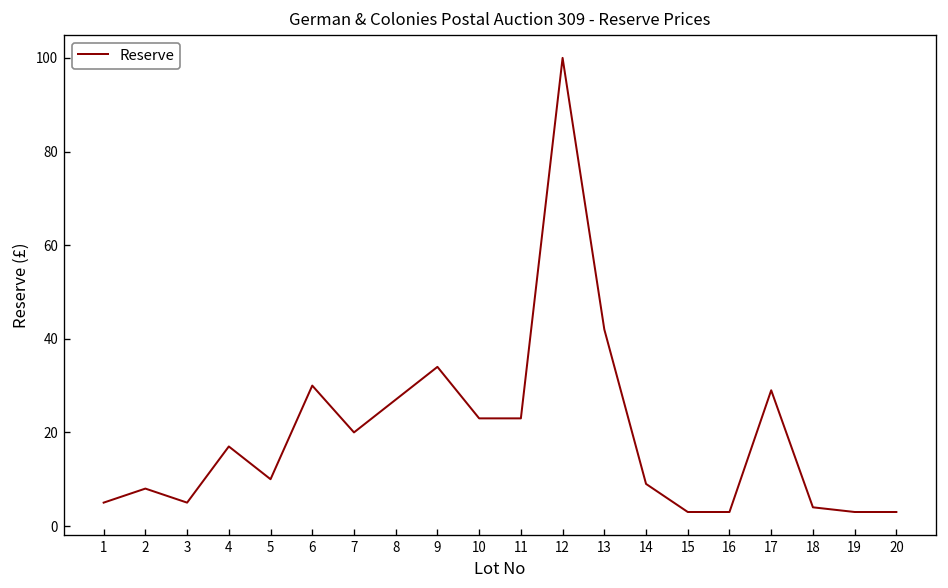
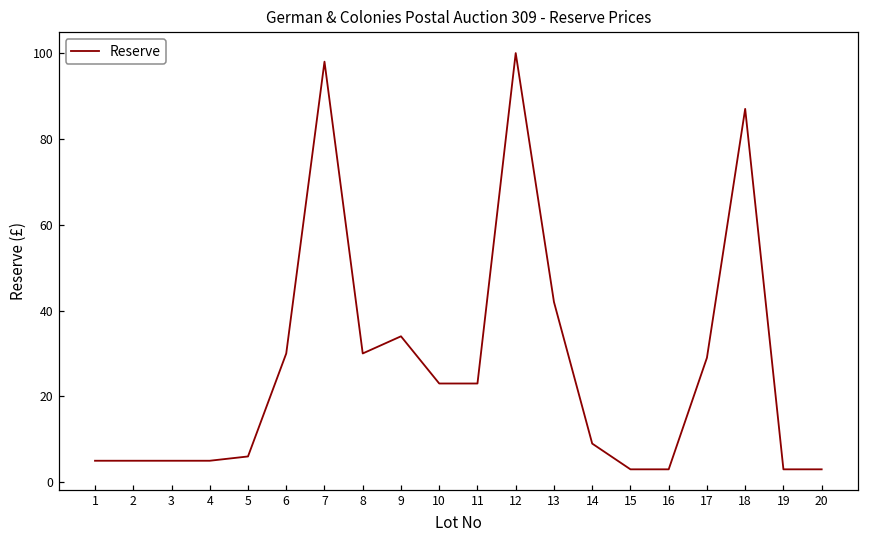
  {
    "1": 5,
-   "2": 8,
+   "2": 5,
    "3": 5,
-   "4": 17,
-   "5": 10,
+   "4": 5,
+   "5": 6,
    "6": 30,
-   "7": 20,
-   "8": 27,
+   "7": 98,
+   "8": 30,
    "9": 34,
    "10": 23,
    "11": 23,
    "12": 100,
    "13": 42,
    "14": 9,
    "15": 3,
    "16": 3,
    "17": 29,
-   "18": 4,
+   "18": 87,
    "19": 3,
    "20": 3
  }
